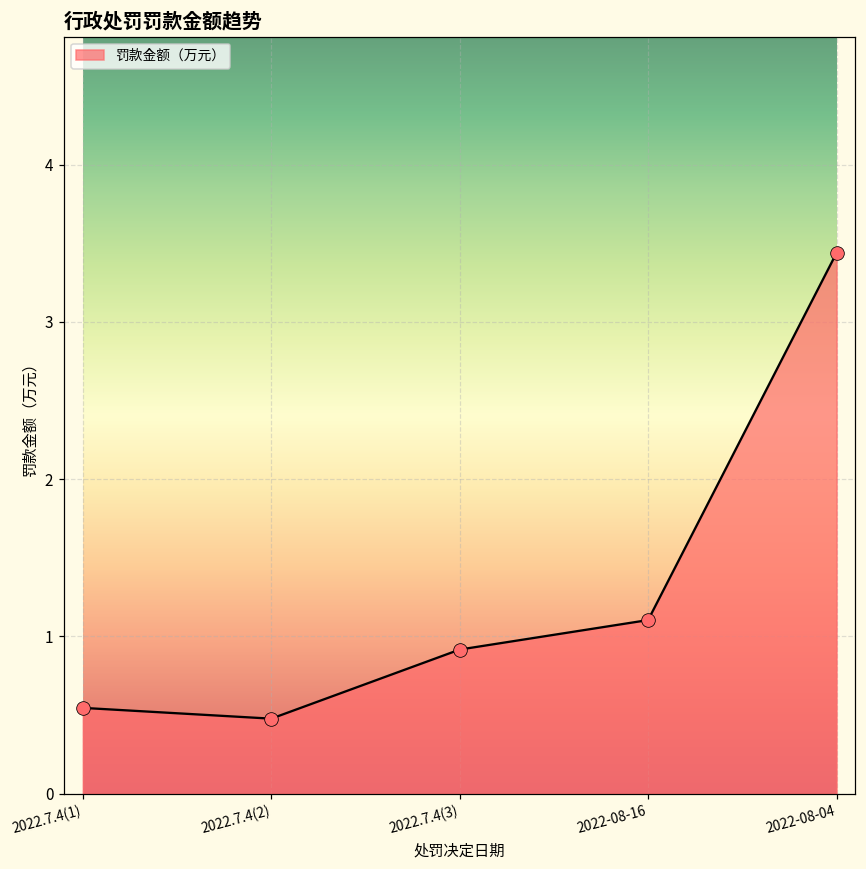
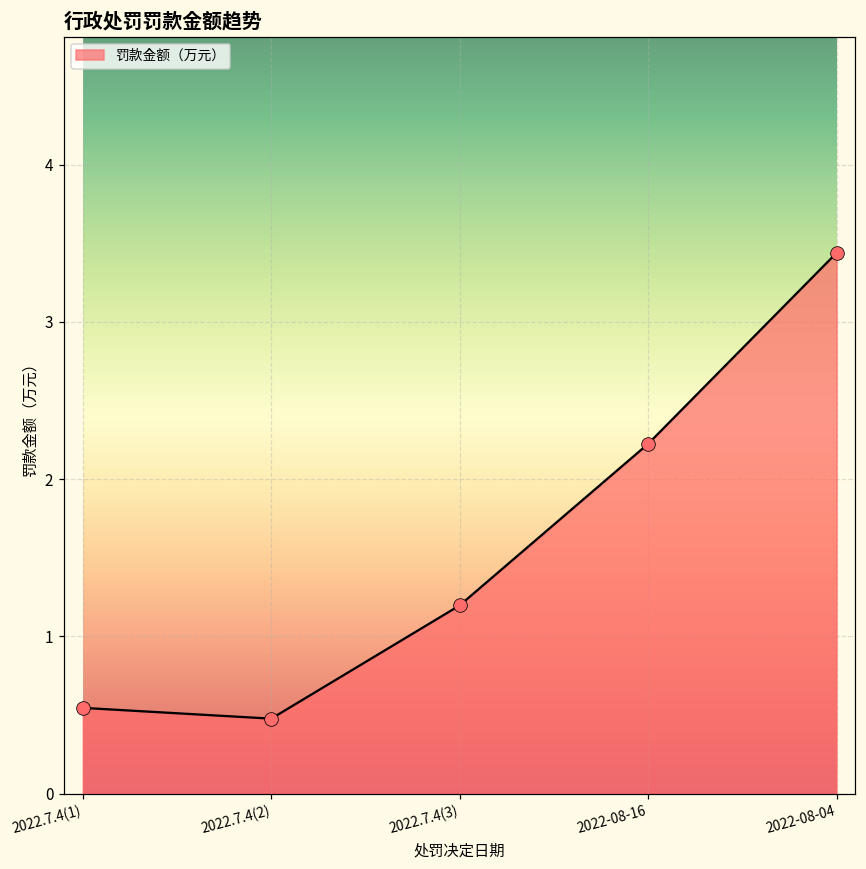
  {
    "2022.7.4(1)": 0.55,
    "2022.7.4(2)": 0.48,
-   "2022.7.4(3)": 0.92,
-   "2022-08-16": 1.10,
+   "2022.7.4(3)": 1.20,
+   "2022-08-16": 2.22,
    "2022-08-04": 3.44
  }
